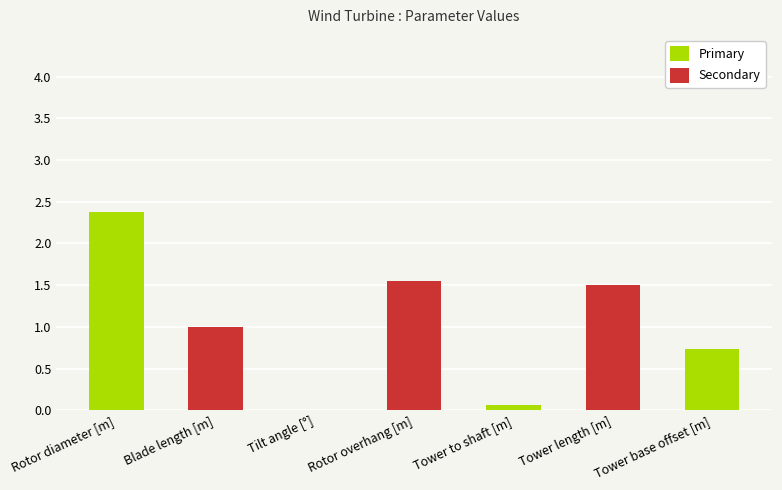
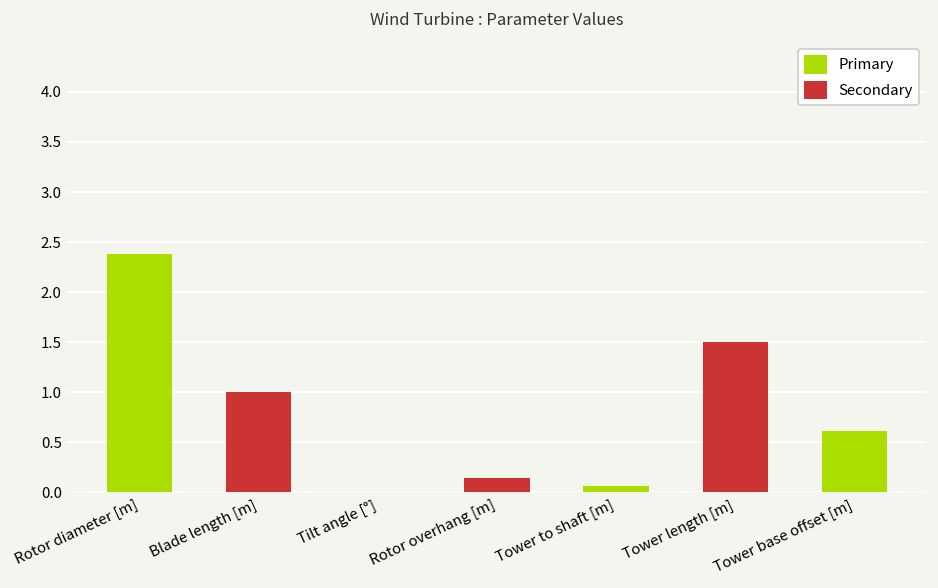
  {
    "Primary": {
      "Rotor diameter [m]": 2.4,
      "Blade length [m]": 0.0,
      "Tilt angle [°]": 0.0,
      "Rotor overhang [m]": 0.0,
      "Tower to shaft [m]": 0.1,
      "Tower length [m]": 0.0,
-     "Tower base offset [m]": 0.7
+     "Tower base offset [m]": 0.6
    },
    "Secondary": {
      "Rotor diameter [m]": 0.0,
      "Blade length [m]": 1.0,
      "Tilt angle [°]": 0.0,
-     "Rotor overhang [m]": 1.6,
+     "Rotor overhang [m]": 0.1,
      "Tower to shaft [m]": 0.0,
      "Tower length [m]": 1.5,
      "Tower base offset [m]": 0.0
    }
  }
